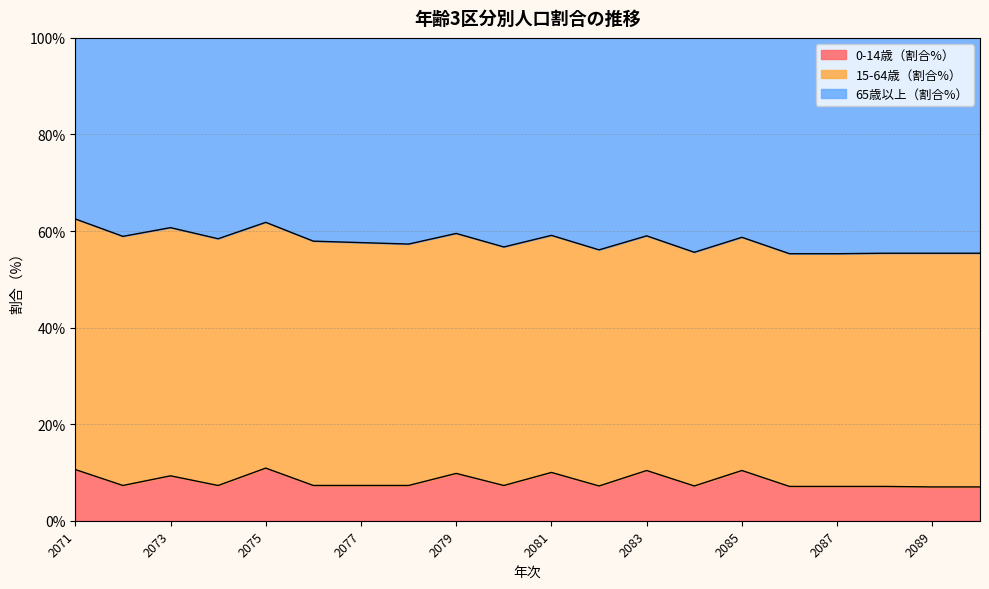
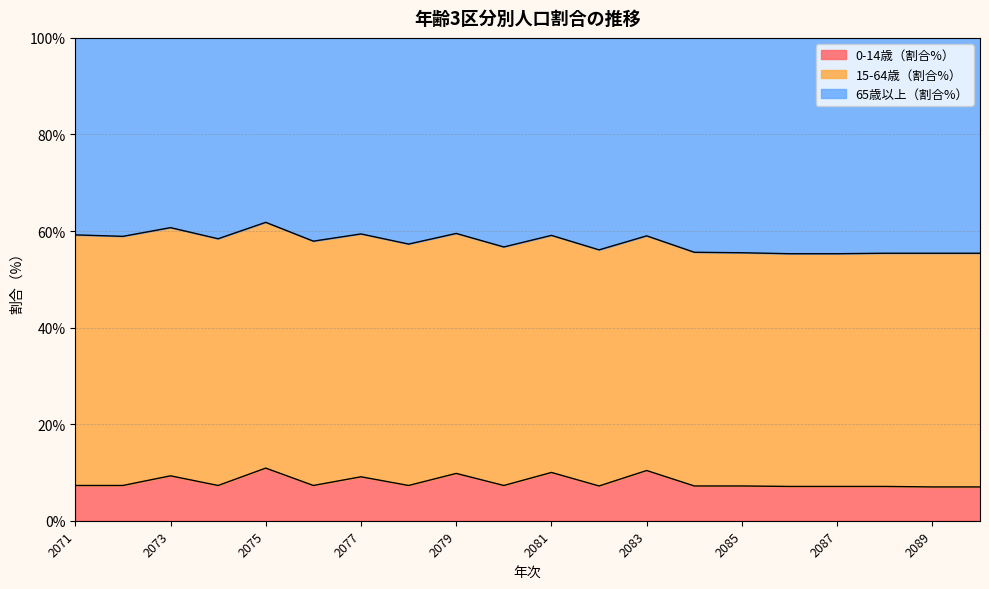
  {
    "0-14歳（割合%）": {
-     "2071": "11%",
+     "2071": "7%",
      "2073": "9%",
      "2075": "11%",
-     "2077": "7%",
+     "2077": "9%",
      "2079": "10%",
      "2081": "10%",
      "2083": "10%",
-     "2085": "10%",
+     "2085": "7%",
      "2087": "7%",
      "2089": "7%"
    },
    "15-64歳（割合%）": {
      "2071": "52%",
      "2073": "51%",
      "2075": "51%",
      "2077": "50%",
      "2079": "50%",
      "2081": "49%",
      "2083": "49%",
      "2085": "48%",
      "2087": "48%",
      "2089": "48%"
    },
    "65歳以上（割合%）": {
      "2087": "45%",
      "2089": "45%"
    }
  }
